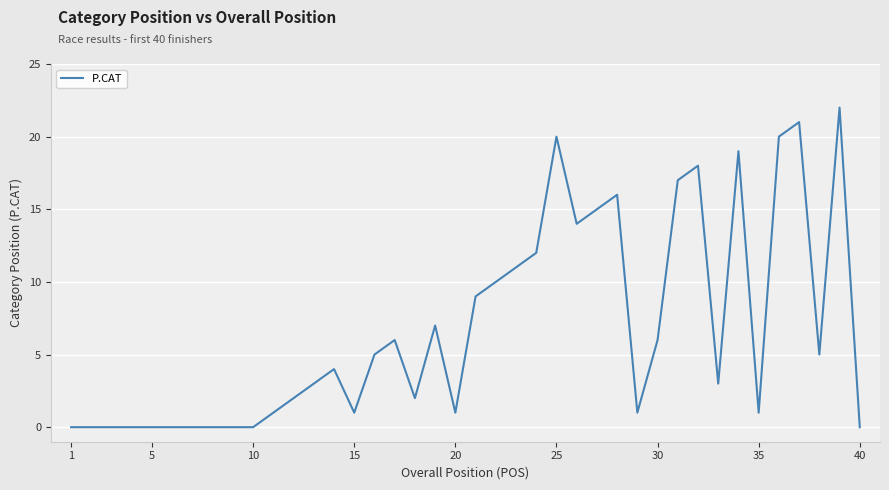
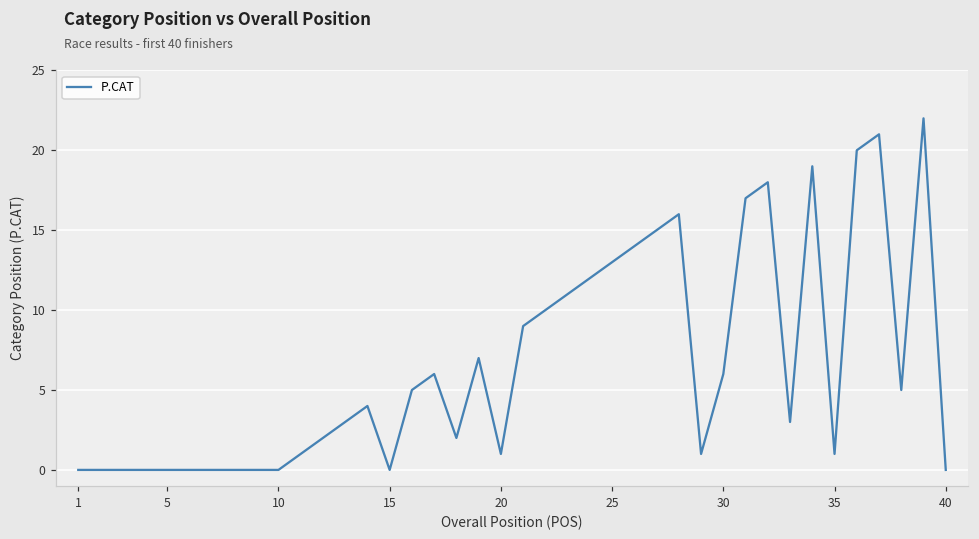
  {
    "1": 0,
    "5": 0,
    "10": 0,
-   "15": 1,
+   "15": 0,
    "20": 1,
-   "25": 20,
+   "25": 13,
    "30": 6,
    "35": 1,
    "40": 0
  }
